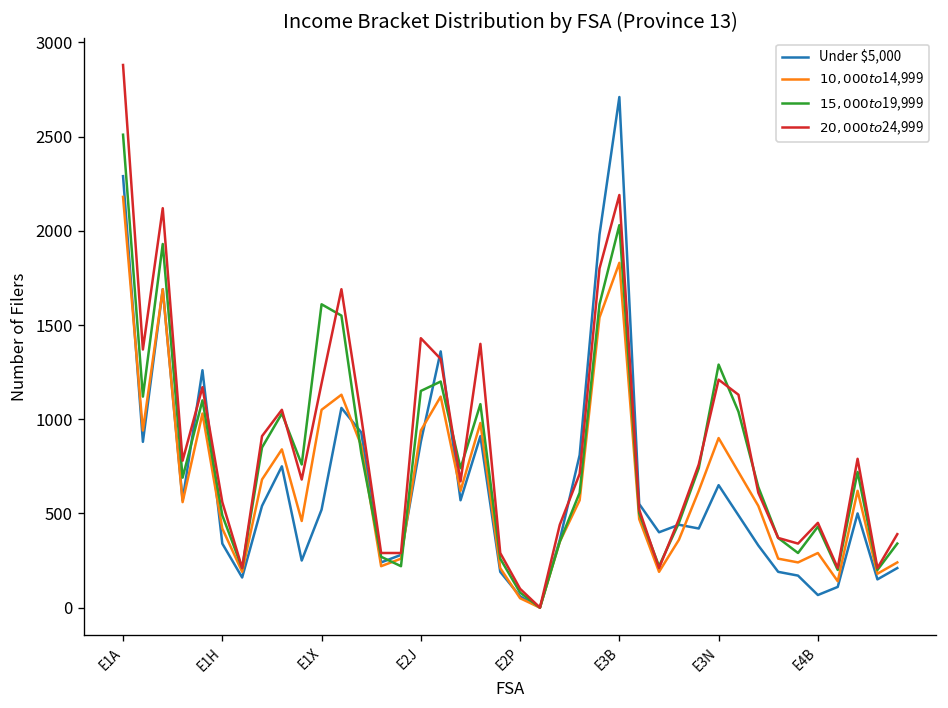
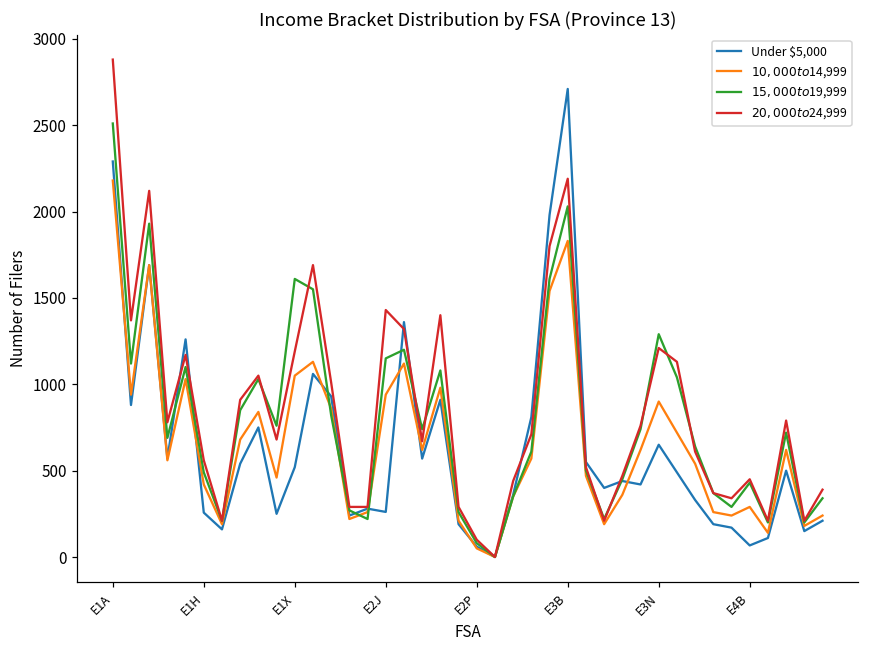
  {
    "Under $5,000": {
      "E1A": 2290,
-     "E1H": 340,
+     "E1H": 260,
      "E1X": 520,
-     "E2J": 880,
+     "E2J": 260,
      "E3B": 2710,
      "E3N": 650,
      "E4B": 70
    }
  }
